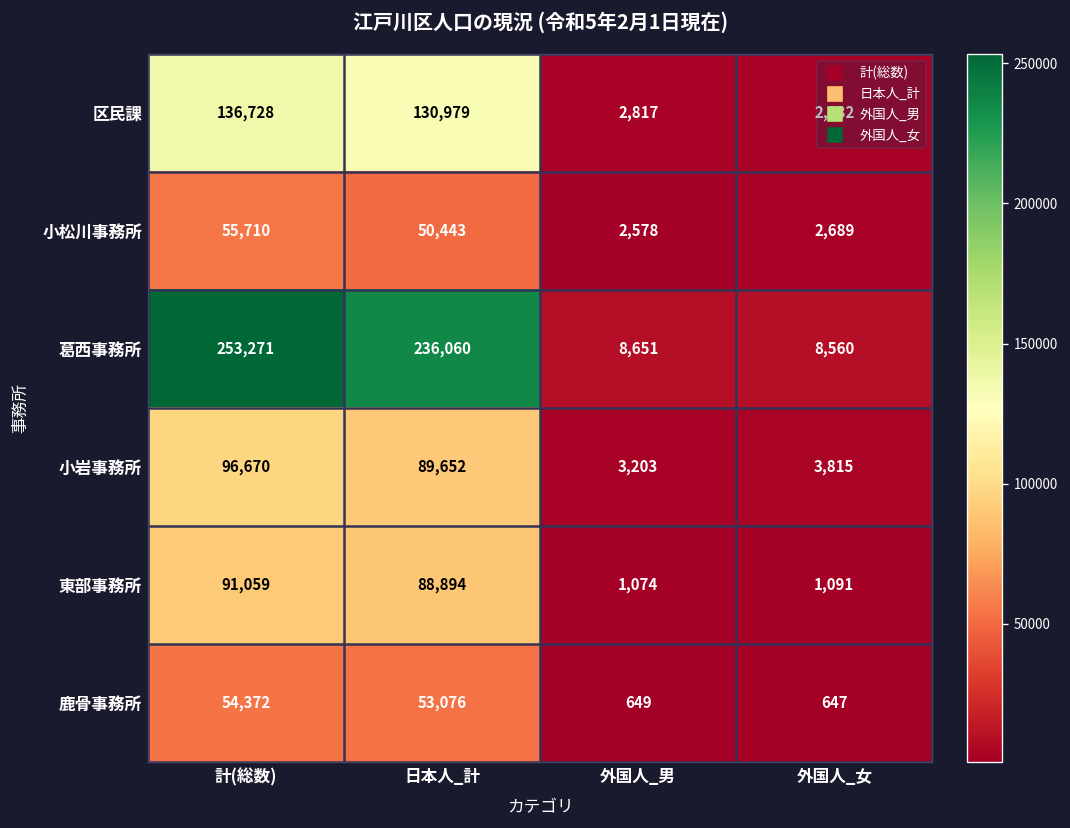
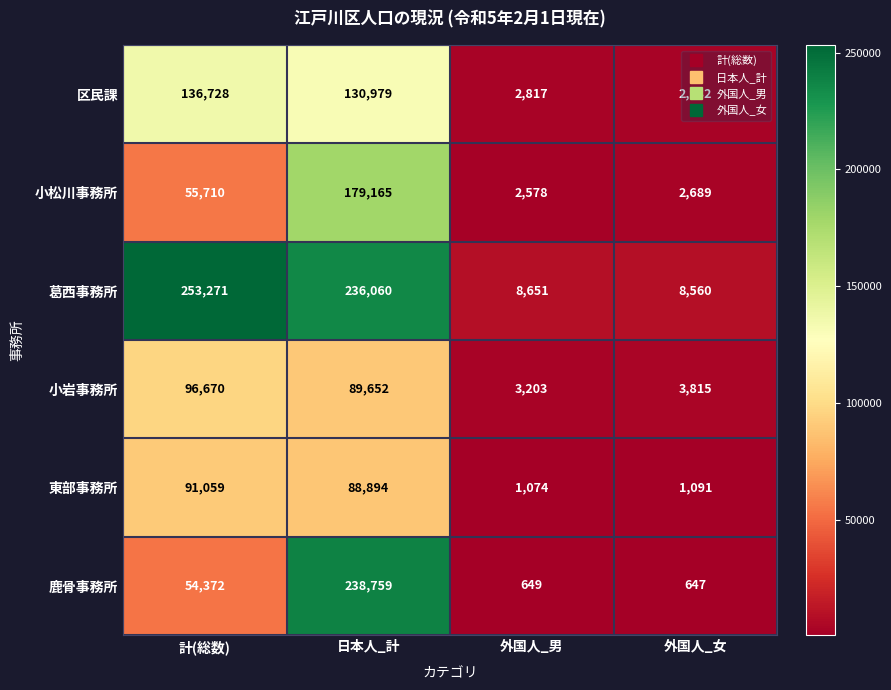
  {
    "区民課": {
      "計(総数)": "136,728",
      "日本人_計": "130,979",
      "外国人_男": "2,817"
    },
    "小松川事務所": {
      "計(総数)": "55,710",
-     "日本人_計": "50,443",
+     "日本人_計": "179,165",
      "外国人_男": "2,578",
      "外国人_女": "2,689"
    },
    "葛西事務所": {
      "計(総数)": "253,271",
      "日本人_計": "236,060",
      "外国人_男": "8,651",
      "外国人_女": "8,560"
    },
    "小岩事務所": {
      "計(総数)": "96,670",
      "日本人_計": "89,652",
      "外国人_男": "3,203",
      "外国人_女": "3,815"
    },
    "東部事務所": {
      "計(総数)": "91,059",
      "日本人_計": "88,894",
      "外国人_男": "1,074",
      "外国人_女": "1,091"
    },
    "鹿骨事務所": {
      "計(総数)": "54,372",
-     "日本人_計": "53,076",
+     "日本人_計": "238,759",
      "外国人_男": "649",
      "外国人_女": "647"
    }
  }
